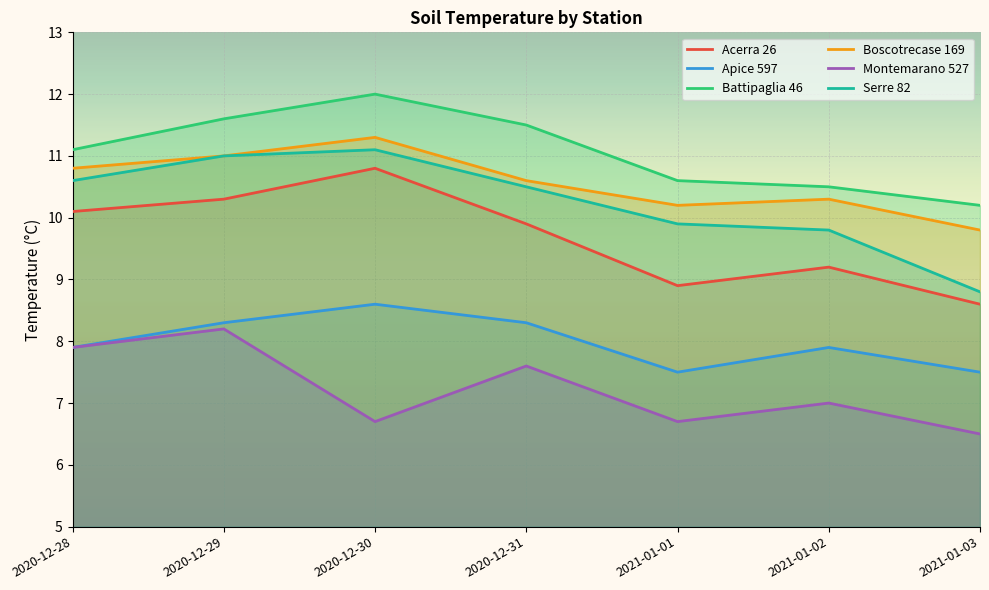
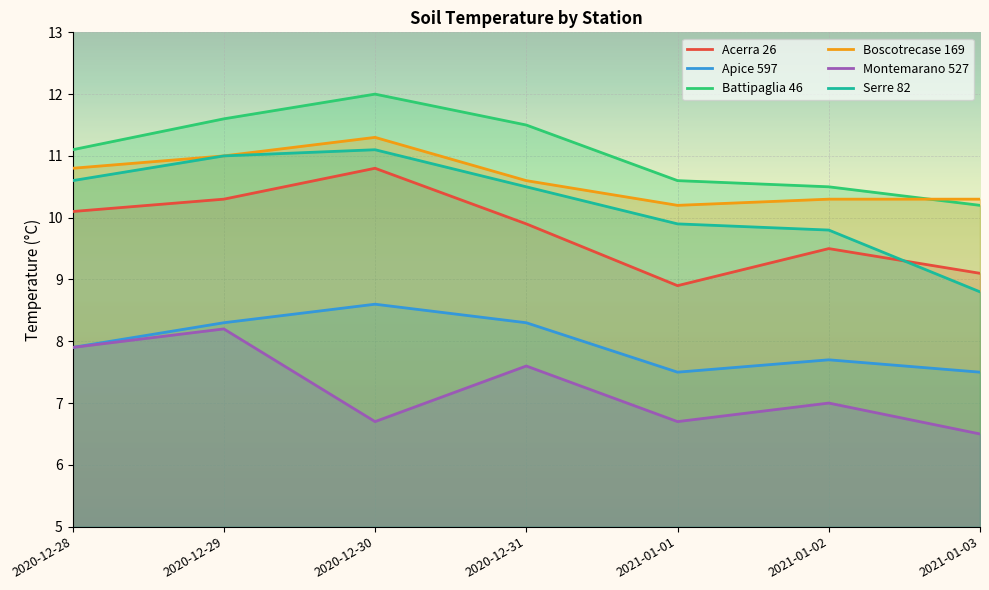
  {
    "Acerra 26": {
      "2020-12-28": 10.1,
      "2020-12-29": 10.3,
      "2020-12-30": 10.8,
      "2020-12-31": 9.9,
      "2021-01-01": 8.9,
-     "2021-01-02": 9.2,
-     "2021-01-03": 8.6
+     "2021-01-02": 9.5,
+     "2021-01-03": 9.1
    },
    "Apice 597": {
      "2020-12-29": 8.3,
      "2020-12-30": 8.6,
      "2020-12-31": 8.3,
      "2021-01-01": 7.5,
-     "2021-01-02": 7.9,
+     "2021-01-02": 7.7,
      "2021-01-03": 7.5
    },
    "Boscotrecase 169": {
      "2020-12-28": 10.8,
      "2020-12-30": 11.3,
      "2020-12-31": 10.6,
      "2021-01-01": 10.2,
      "2021-01-02": 10.3,
-     "2021-01-03": 9.8
+     "2021-01-03": 10.3
    },
    "Montemarano 527": {
      "2020-12-29": 8.2,
      "2020-12-30": 6.7,
      "2020-12-31": 7.6,
      "2021-01-01": 6.7,
      "2021-01-02": 7.0,
      "2021-01-03": 6.5
    }
  }
